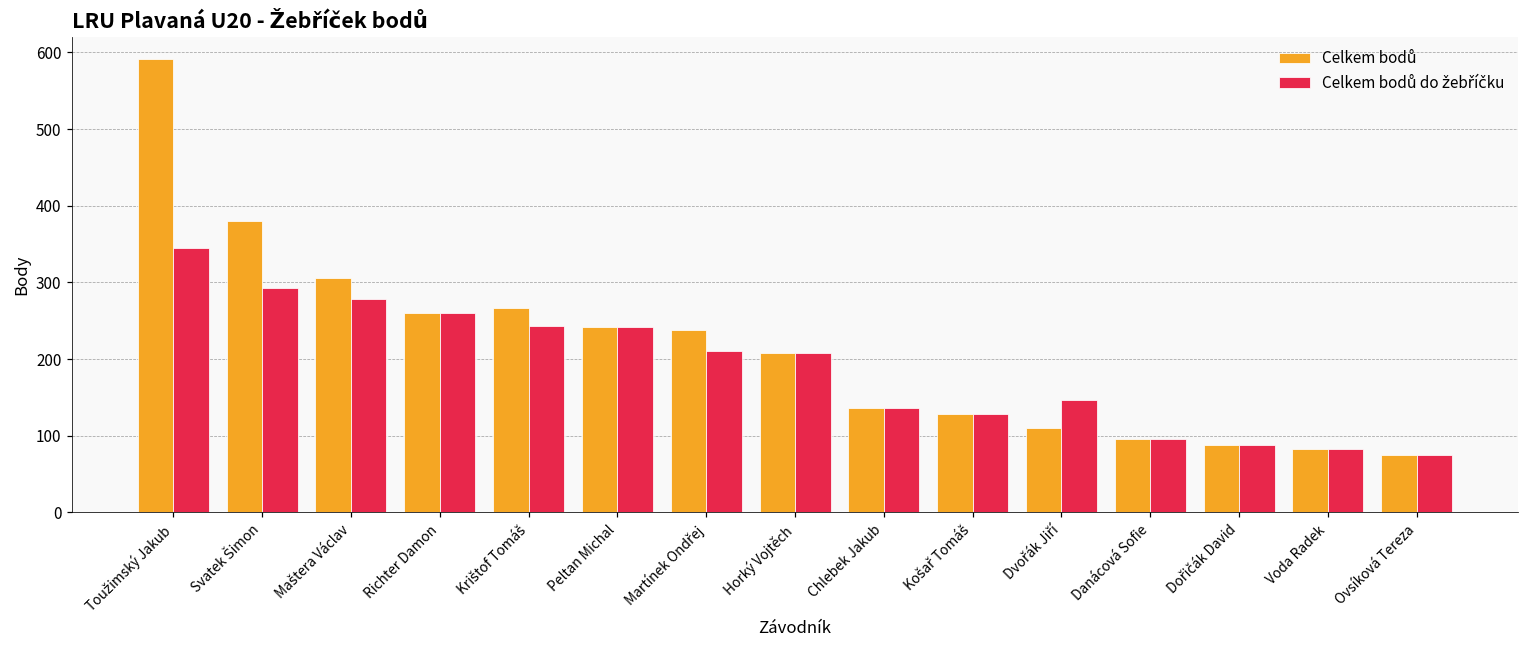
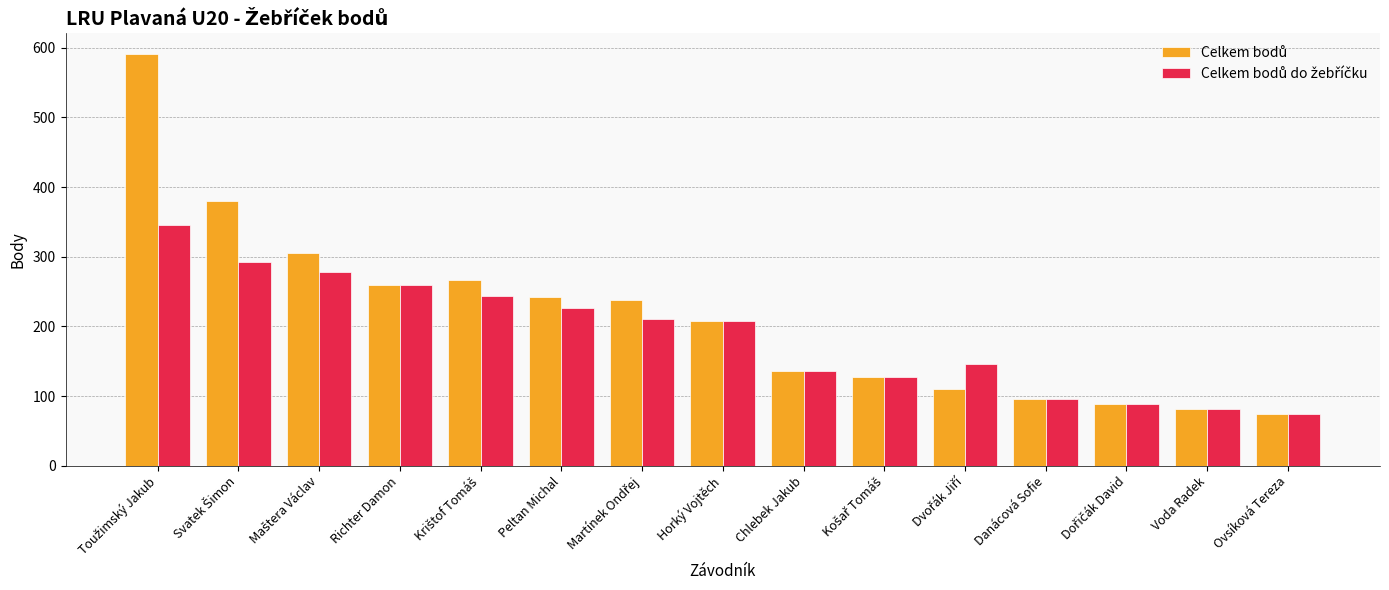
  {
    "Celkem bodů": {
      "Toužimský Jakub": 590,
      "Svatek Šimon": 380,
      "Maštera Václav": 310,
      "Richter Damon": 260,
      "Krištof Tomáš": 270,
      "Peltan Michal": 240,
      "Martínek Ondřej": 240,
      "Horký Vojtěch": 210,
      "Chlebek Jakub": 140,
      "Košař Tomáš": 130,
      "Dvořák Jiří": 110,
      "Danácová Sofie": 100,
      "Dořičák David": 90,
      "Voda Radek": 80,
      "Ovsíková Tereza": 80
    },
    "Celkem bodů do žebříčku": {
      "Toužimský Jakub": 350,
      "Svatek Šimon": 290,
      "Maštera Václav": 280,
      "Richter Damon": 260,
      "Krištof Tomáš": 240,
-     "Peltan Michal": 240,
+     "Peltan Michal": 230,
      "Martínek Ondřej": 210,
      "Horký Vojtěch": 210,
      "Chlebek Jakub": 140,
      "Košař Tomáš": 130,
      "Dvořák Jiří": 150,
      "Danácová Sofie": 100,
      "Dořičák David": 90,
      "Voda Radek": 80,
      "Ovsíková Tereza": 80
    }
  }
